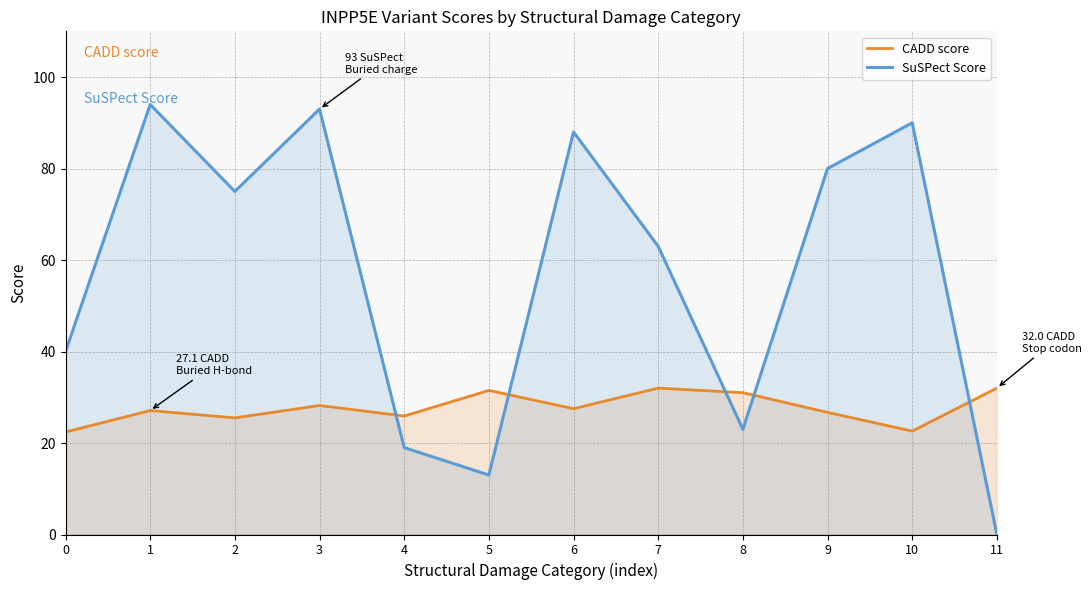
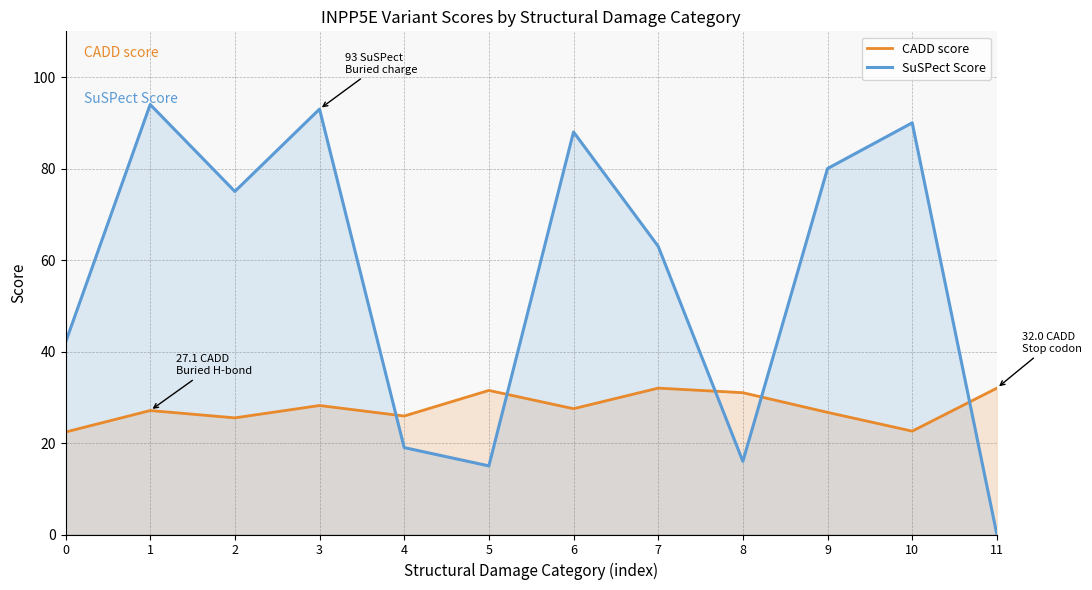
  {
    "CADD score": {
      "1": 27.1,
      "11": 32.0
    },
    "SuSPect Score": {
-     "0": 40,
+     "0": 42,
      "1": 94,
      "2": 75,
      "4": 19,
-     "5": 13,
+     "5": 15,
      "6": 88,
      "7": 63,
-     "8": 23,
+     "8": 16,
      "9": 80,
      "10": 90,
      "11": 0
    }
  }
